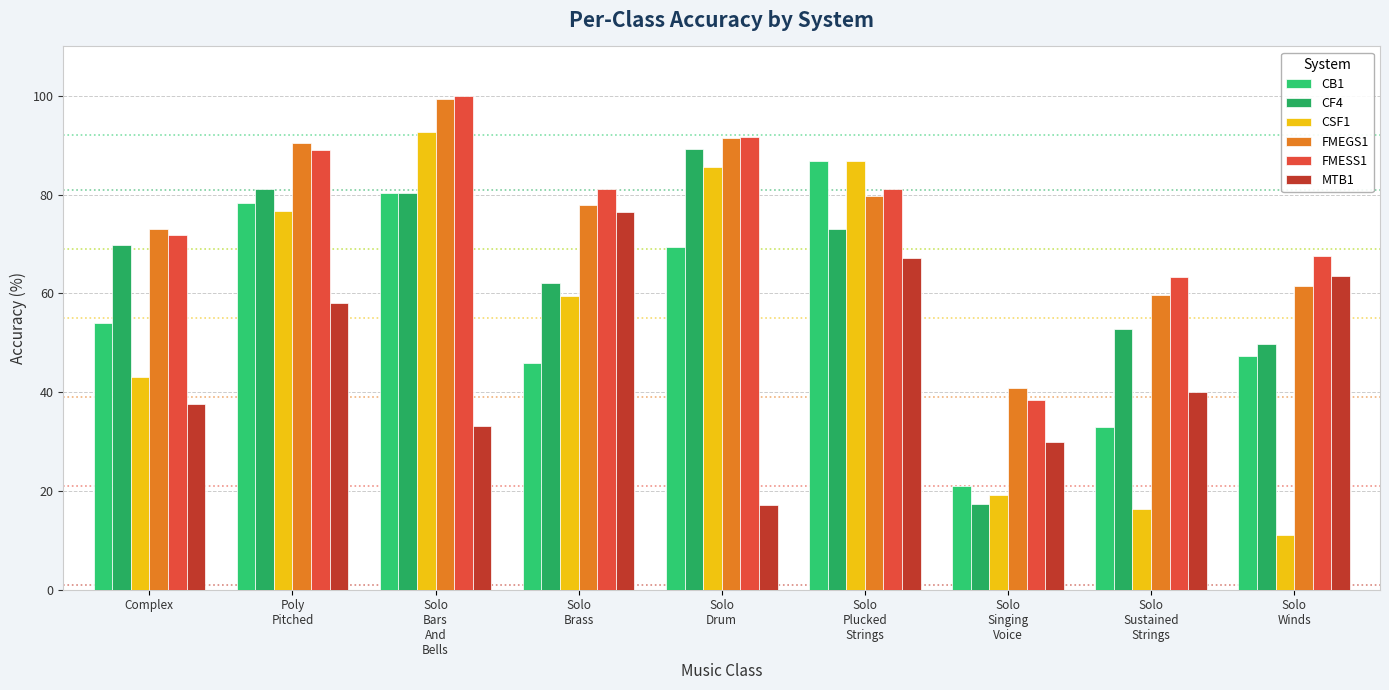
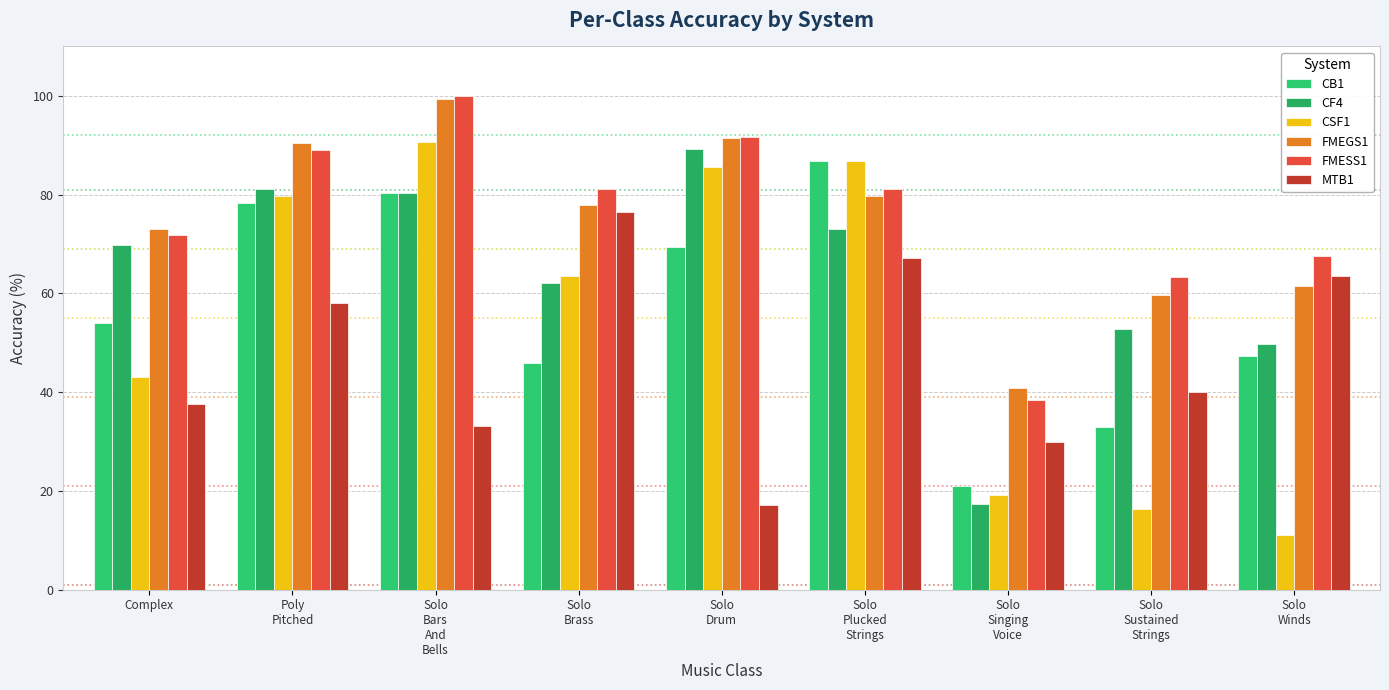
  {
    "CSF1": {
      "Complex": 43,
-     "Poly Pitched": 77,
-     "Solo Bars And Bells": 93,
-     "Solo Brass": 59,
+     "Poly Pitched": 80,
+     "Solo Bars And Bells": 91,
+     "Solo Brass": 63,
      "Solo Drum": 86,
      "Solo Plucked Strings": 87,
      "Solo Singing Voice": 19,
      "Solo Sustained Strings": 16,
      "Solo Winds": 11
    }
  }
